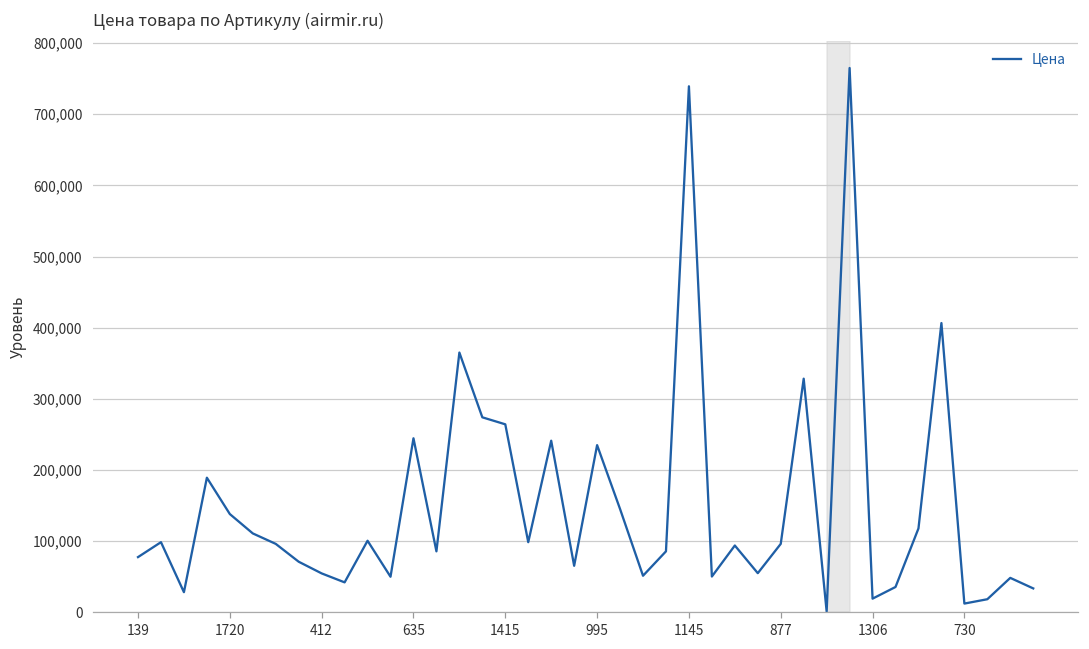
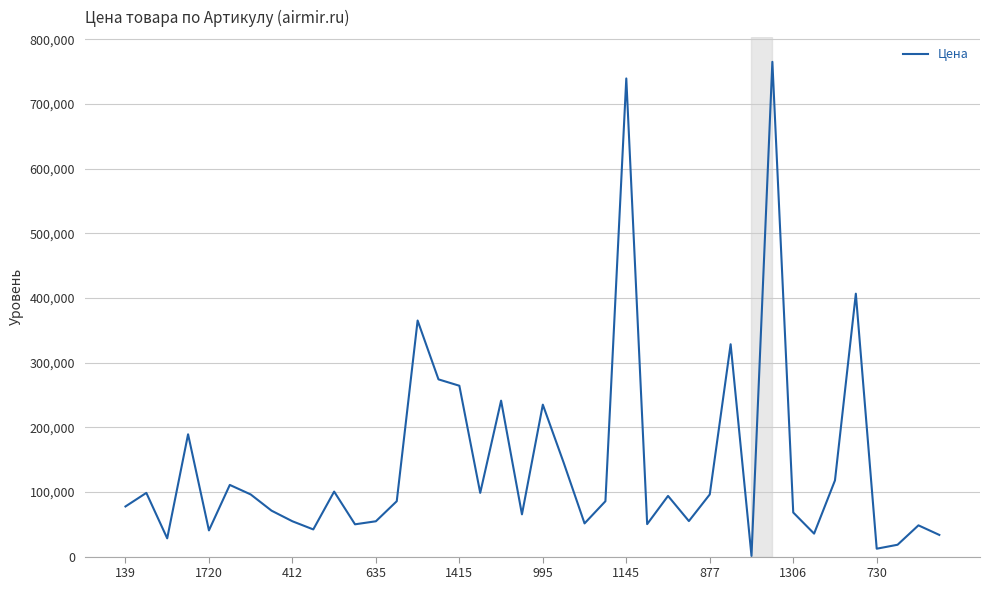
  {
    "139": "80,000",
-   "1720": "140,000",
+   "1720": "40,000",
    "412": "50,000",
-   "635": "240,000",
+   "635": "50,000",
    "1415": "260,000",
    "995": "230,000",
    "1145": "740,000",
    "877": "100,000",
-   "1306": "20,000",
+   "1306": "70,000",
    "730": "10,000"
  }
